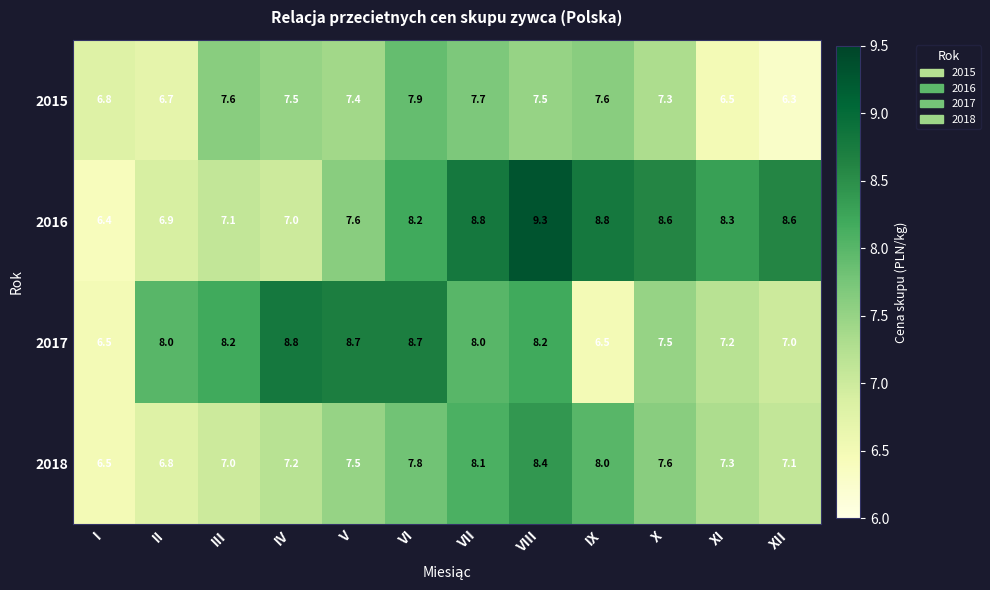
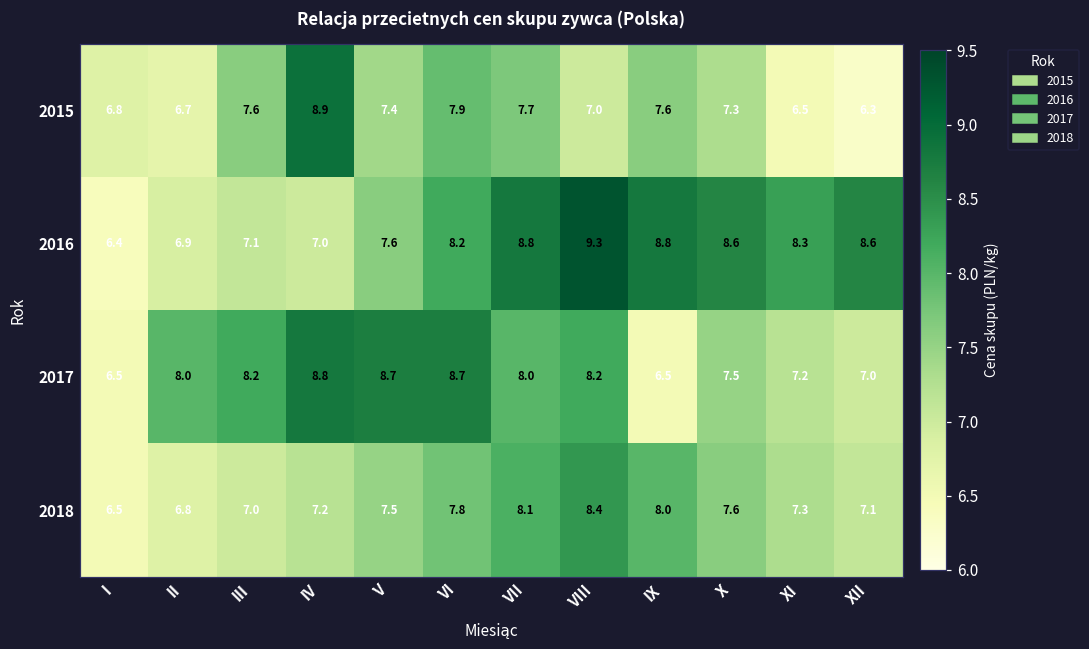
  {
    "2015": {
      "I": 6.8,
      "II": 6.7,
      "III": 7.6,
-     "IV": 7.5,
+     "IV": 8.9,
      "V": 7.4,
      "VI": 7.9,
      "VII": 7.7,
-     "VIII": 7.5,
+     "VIII": 7.0,
      "IX": 7.6,
      "X": 7.3,
      "XI": 6.5,
      "XII": 6.3
    },
    "2016": {
      "I": 6.4,
      "II": 6.9,
      "III": 7.1,
      "IV": 7.0,
      "V": 7.6,
      "VI": 8.2,
      "VII": 8.8,
      "VIII": 9.3,
      "IX": 8.8,
      "X": 8.6,
      "XI": 8.3,
      "XII": 8.6
    },
    "2017": {
      "I": 6.5,
      "II": 8.0,
      "III": 8.2,
      "IV": 8.8,
      "V": 8.7,
      "VI": 8.7,
      "VII": 8.0,
      "VIII": 8.2,
      "IX": 6.5,
      "X": 7.5,
      "XI": 7.2,
      "XII": 7.0
    },
    "2018": {
      "I": 6.5,
      "II": 6.8,
      "III": 7.0,
      "IV": 7.2,
      "V": 7.5,
      "VI": 7.8,
      "VII": 8.1,
      "VIII": 8.4,
      "IX": 8.0,
      "X": 7.6,
      "XI": 7.3,
      "XII": 7.1
    }
  }
